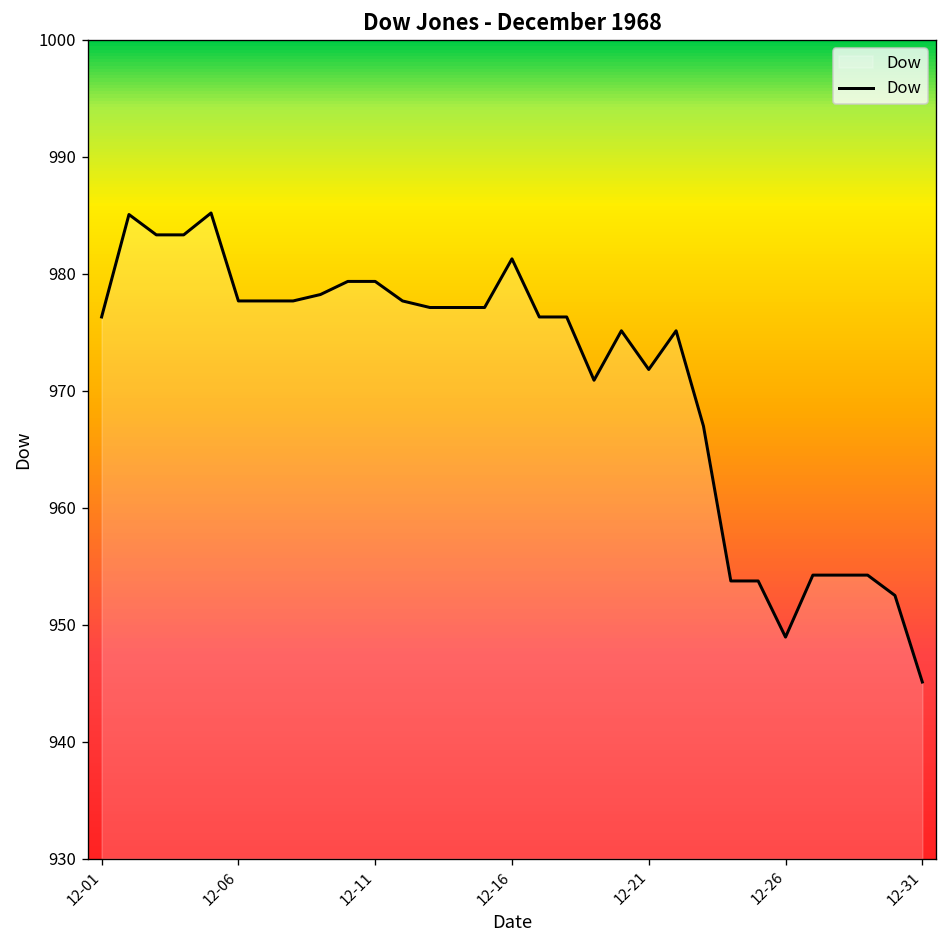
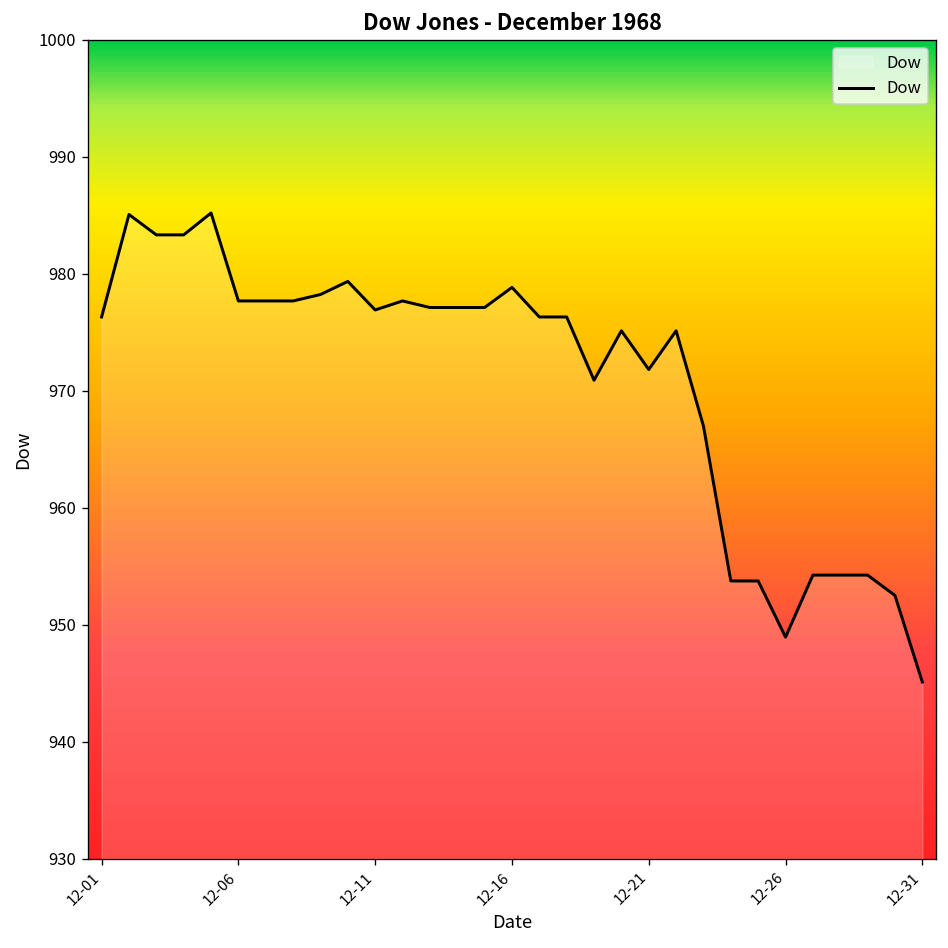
  {
    "12-01": 976,
    "12-06": 978,
-   "12-11": 979,
-   "12-16": 981,
+   "12-11": 977,
+   "12-16": 979,
    "12-21": 972,
    "12-26": 949,
    "12-31": 945
  }
